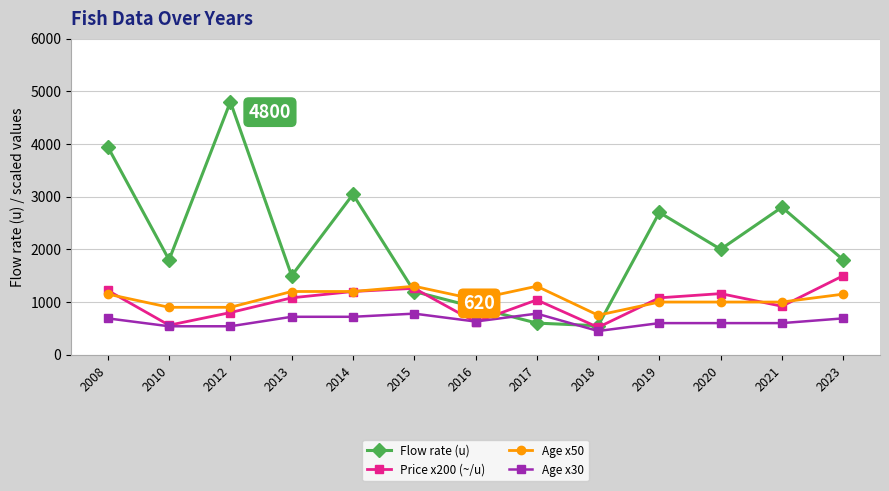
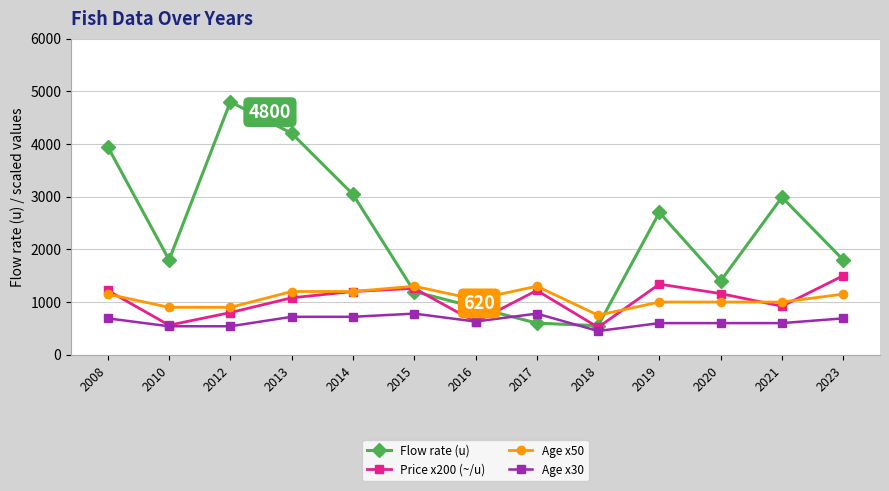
  {
    "Flow rate (u)": {
      "2008": 3900,
      "2010": 1800,
-     "2013": 1500,
+     "2013": 4200,
      "2014": 3000,
      "2015": 1200,
      "2017": 600,
      "2019": 2700,
-     "2020": 2000,
-     "2021": 2800,
+     "2020": 1400,
+     "2021": 3000,
      "2023": 1800
    },
    "Price x200 (~/u)": {
      "2008": 1200,
      "2012": 800,
      "2013": 1100,
-     "2017": 1000,
-     "2019": 1100,
+     "2017": 1200,
+     "2019": 1300,
      "2020": 1200,
      "2021": 900,
      "2023": 1500
    },
    "Age x50": {
      "2008": 1200,
      "2010": 900,
      "2012": 900,
      "2013": 1200,
      "2017": 1300,
      "2018": 800,
      "2019": 1000,
      "2020": 1000,
      "2021": 1000,
      "2023": 1200
    },
    "Age x30": {
      "2008": 700,
      "2012": 500,
      "2013": 700,
      "2014": 700,
      "2015": 800,
      "2017": 800,
      "2018": 500,
      "2019": 600,
      "2020": 600,
      "2021": 600,
      "2023": 700
    }
  }
